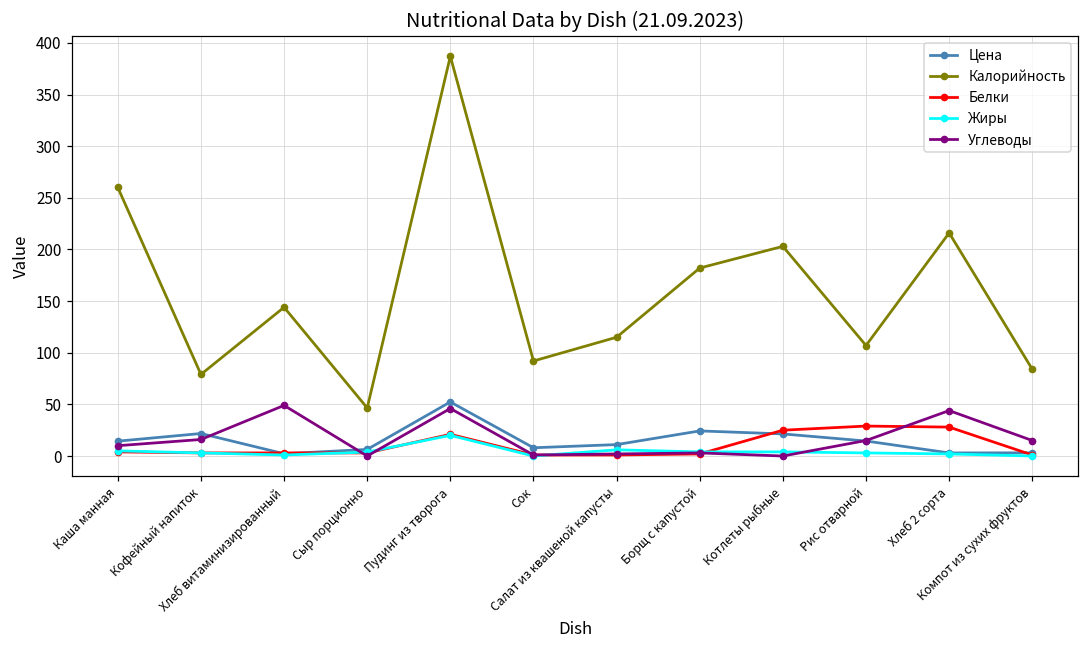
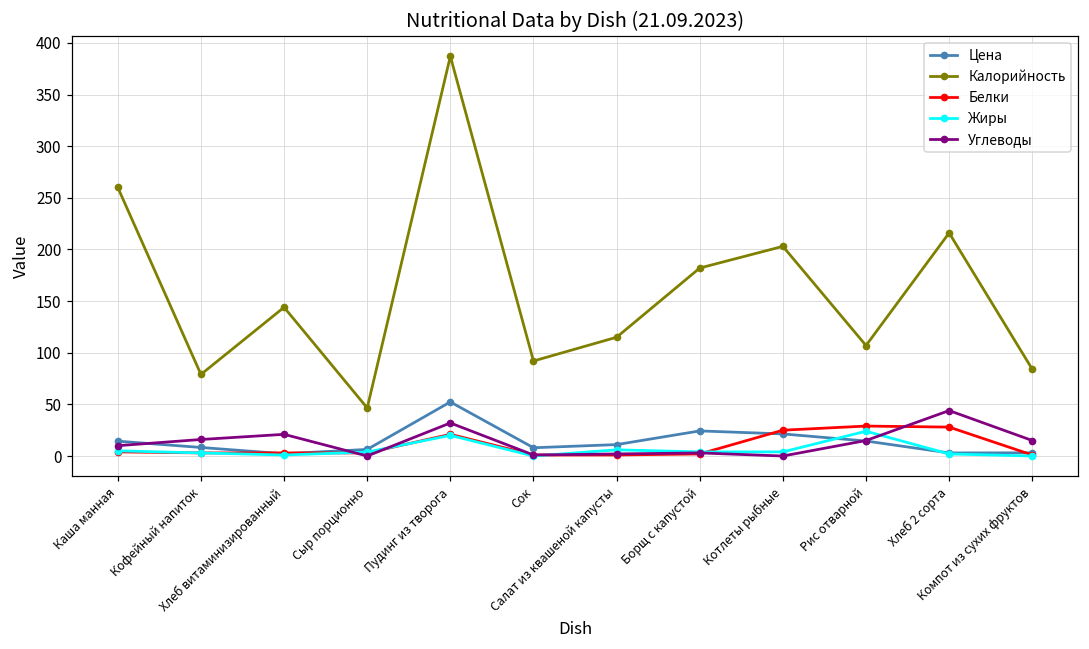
  {
    "Цена": {
      "Каша манная": 10,
-     "Кофейный напиток": 20,
+     "Кофейный напиток": 10,
      "Пудинг из творога": 50,
      "Сок": 10,
      "Салат из квашеной капусты": 10,
      "Борщ с капустой": 20,
      "Котлеты рыбные": 20
    },
    "Калорийность": {
      "Каша манная": 260,
      "Кофейный напиток": 80,
      "Хлеб витаминизированный": 140,
      "Сыр порционно": 50,
      "Пудинг из творога": 390,
      "Сок": 90,
      "Салат из квашеной капусты": 120,
      "Борщ с капустой": 180,
      "Котлеты рыбные": 200,
      "Рис отварной": 110,
      "Хлеб 2 сорта": 220,
      "Компот из сухих фруктов": 80
    },
    "Белки": {
      "Котлеты рыбные": 30,
      "Рис отварной": 30,
      "Хлеб 2 сорта": 30
    },
    "Жиры": {
      "Салат из квашеной капусты": 10,
      "Котлеты рыбные": 0,
-     "Рис отварной": 0
+     "Рис отварной": 20
    },
    "Углеводы": {
      "Каша манная": 10,
      "Кофейный напиток": 20,
-     "Хлеб витаминизированный": 50,
+     "Хлеб витаминизированный": 20,
      "Сыр порционно": 0,
-     "Пудинг из творога": 50,
+     "Пудинг из творога": 30,
      "Котлеты рыбные": 0,
      "Хлеб 2 сорта": 40,
      "Компот из сухих фруктов": 20
    }
  }
